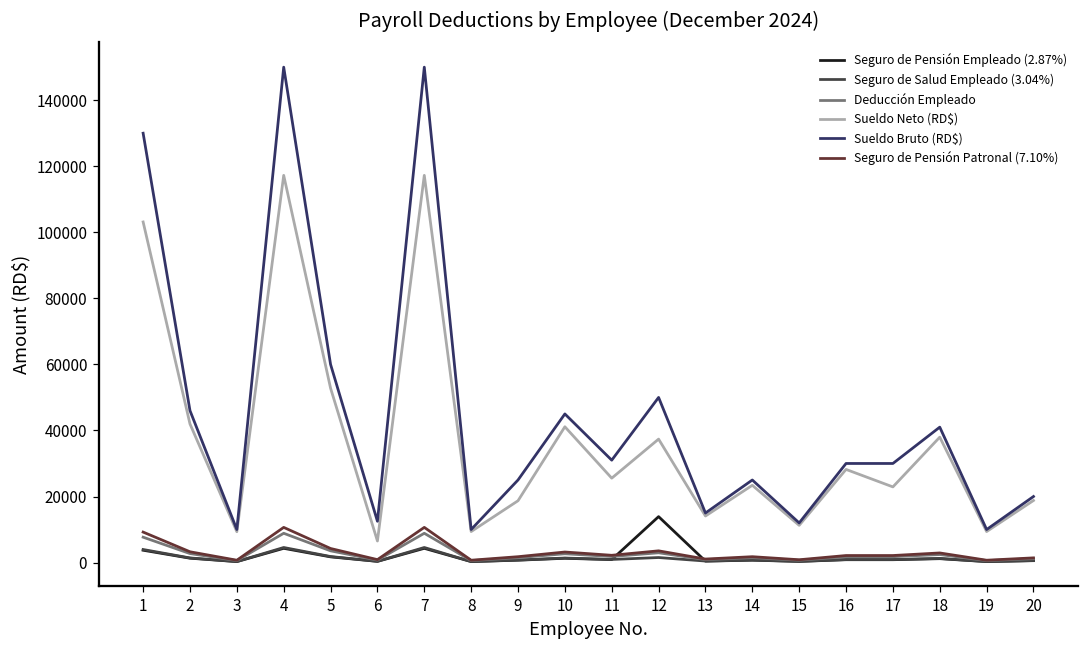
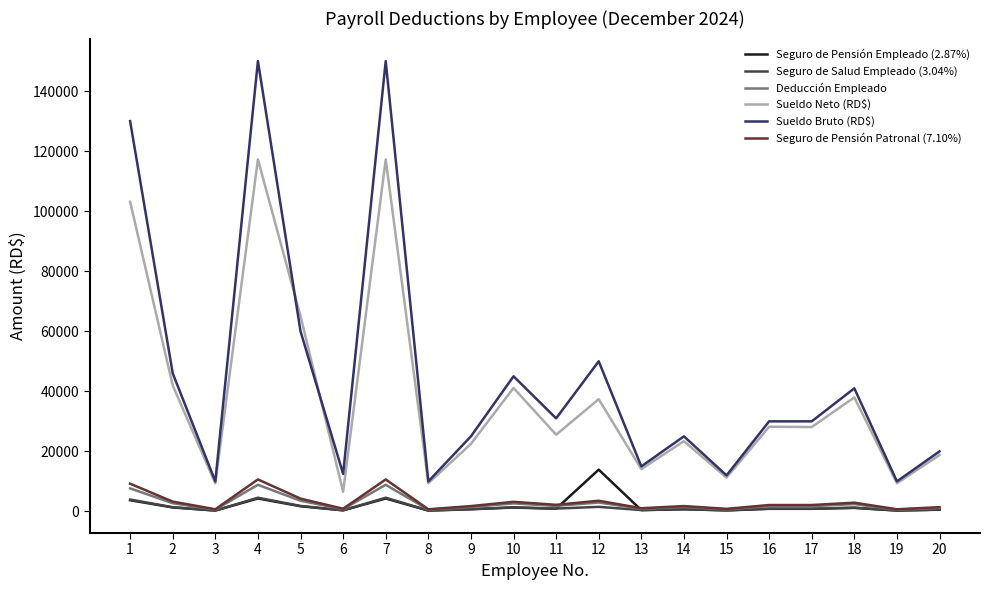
  {
    "Seguro de Pensión Empleado (2.87%)": {
      "12": 14000
    },
    "Deducción Empleado": {
      "1": 8000,
      "4": 9000,
      "7": 9000
    },
    "Sueldo Neto (RD$)": {
      "1": 103000,
      "2": 42000,
      "4": 117000,
-     "5": 53000,
+     "5": 65000,
      "6": 7000,
      "7": 117000,
-     "9": 19000,
+     "9": 22000,
      "10": 41000,
      "11": 26000,
      "12": 37000,
      "13": 14000,
      "14": 23000,
      "16": 28000,
-     "17": 23000,
+     "17": 28000,
      "18": 38000,
      "20": 19000
    }
  }
